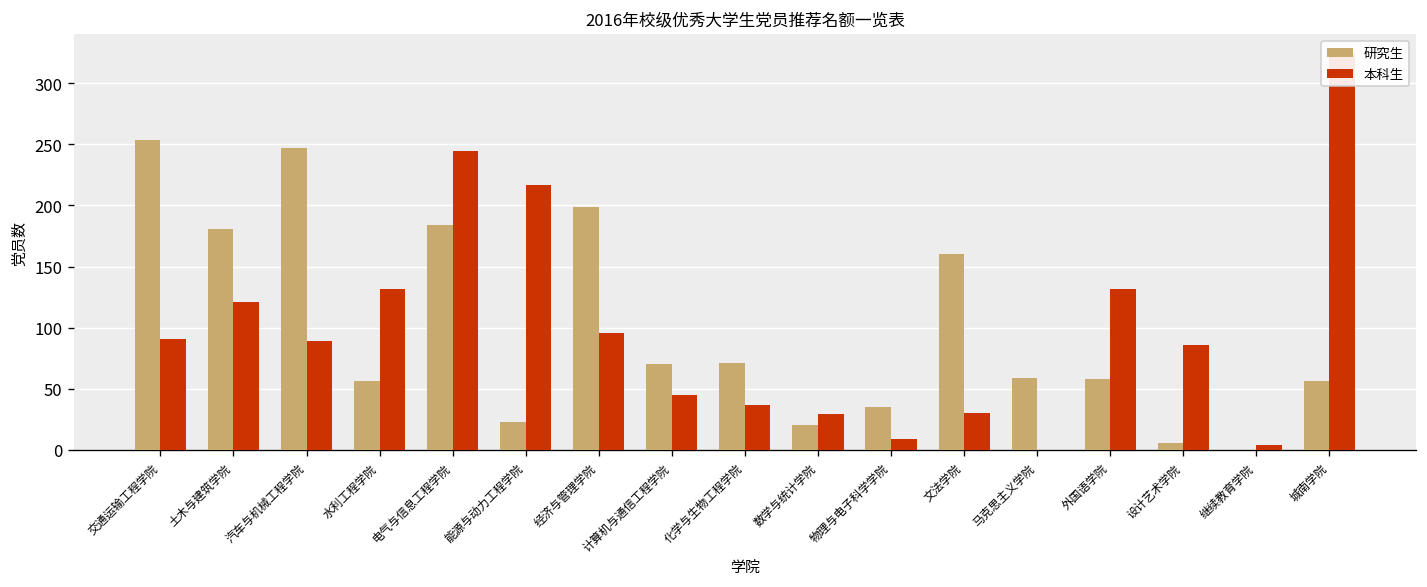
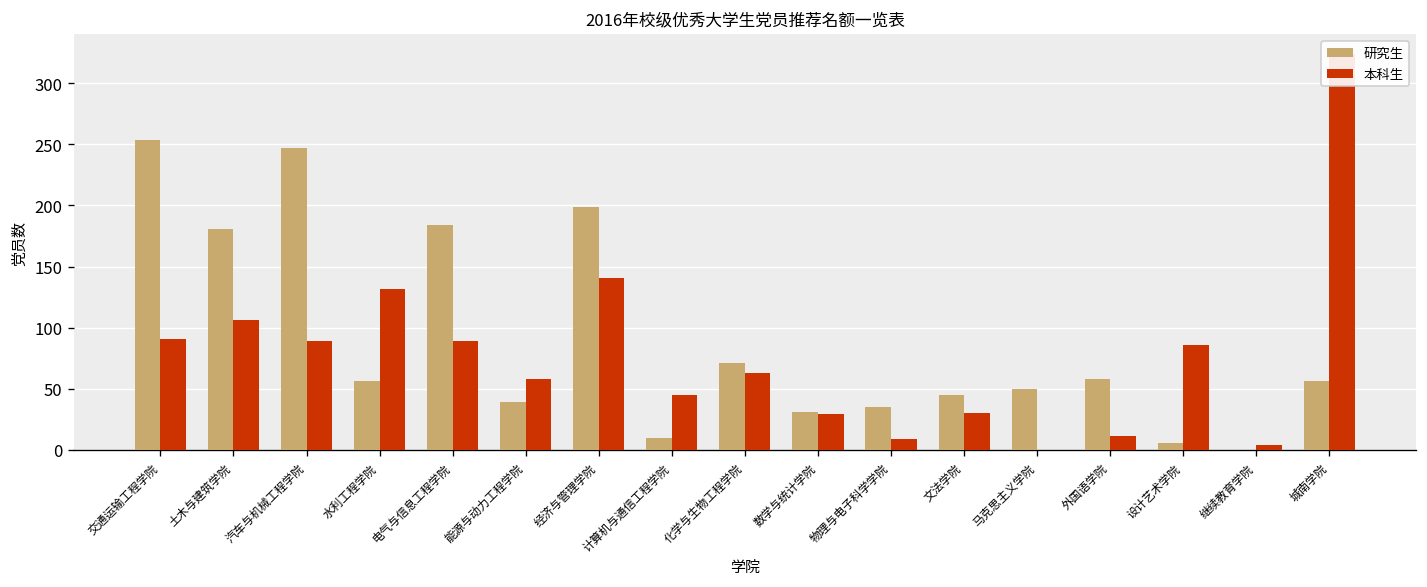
  {
    "研究生": {
      "交通运输工程学院": 254,
      "土木与建筑学院": 181,
      "汽车与机械工程学院": 247,
      "水利工程学院": 56,
      "电气与信息工程学院": 184,
-     "能源与动力工程学院": 23,
+     "能源与动力工程学院": 39,
      "经济与管理学院": 199,
-     "计算机与通信工程学院": 70,
+     "计算机与通信工程学院": 10,
      "化学与生物工程学院": 71,
-     "数学与统计学院": 20,
+     "数学与统计学院": 31,
      "物理与电子科学学院": 35,
-     "文法学院": 160,
-     "马克思主义学院": 59,
+     "文法学院": 45,
+     "马克思主义学院": 50,
      "外国语学院": 58,
      "设计艺术学院": 6,
      "继续教育学院": 0,
      "城南学院": 56
    },
    "本科生": {
      "交通运输工程学院": 91,
-     "土木与建筑学院": 121,
+     "土木与建筑学院": 106,
      "汽车与机械工程学院": 89,
      "水利工程学院": 132,
-     "电气与信息工程学院": 245,
-     "能源与动力工程学院": 217,
-     "经济与管理学院": 96,
+     "电气与信息工程学院": 89,
+     "能源与动力工程学院": 58,
+     "经济与管理学院": 141,
      "计算机与通信工程学院": 45,
-     "化学与生物工程学院": 37,
+     "化学与生物工程学院": 63,
      "数学与统计学院": 29,
      "物理与电子科学学院": 9,
      "文法学院": 30,
      "马克思主义学院": 0,
-     "外国语学院": 132,
+     "外国语学院": 11,
      "设计艺术学院": 86,
      "继续教育学院": 4
    }
  }
